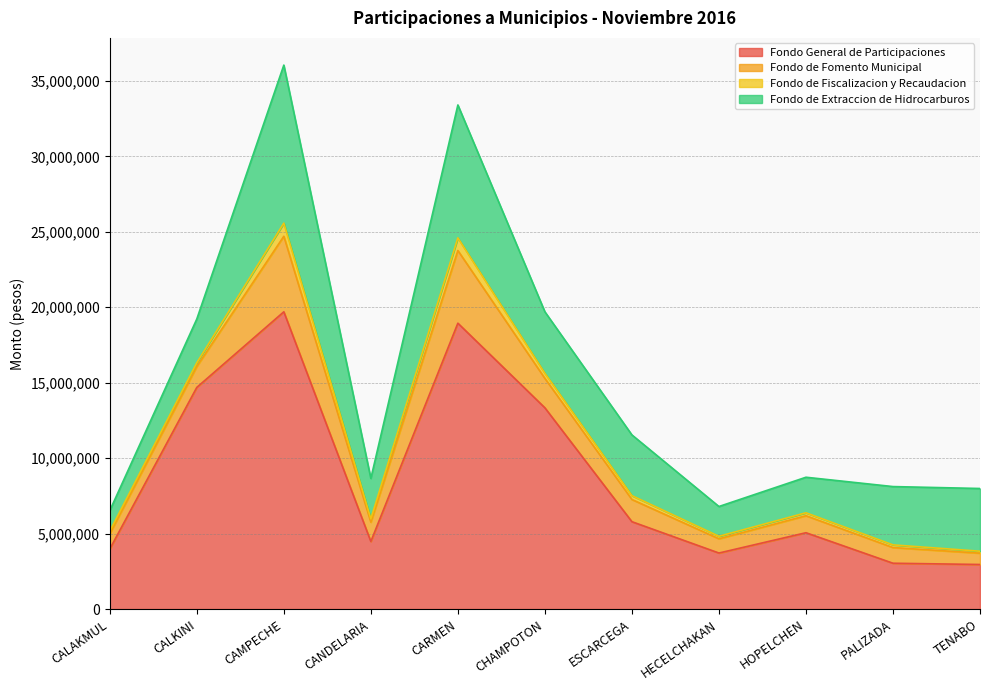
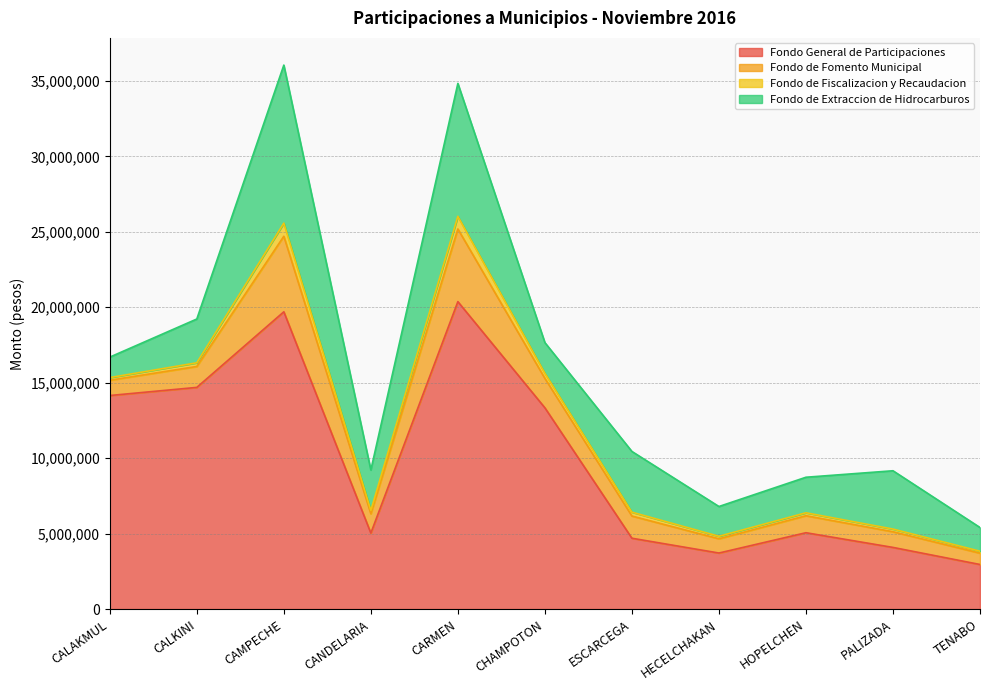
  {
    "Fondo General de Participaciones": {
-     "CALAKMUL": "4,000,000",
+     "CALAKMUL": "14,200,000",
      "CALKINI": "14,700,000",
      "CAMPECHE": "19,700,000",
-     "CANDELARIA": "4,500,000",
-     "CARMEN": "18,900,000",
+     "CANDELARIA": "5,000,000",
+     "CARMEN": "20,400,000",
      "CHAMPOTON": "13,300,000",
-     "ESCARCEGA": "5,800,000",
+     "ESCARCEGA": "4,700,000",
      "HECELCHAKAN": "3,700,000",
      "HOPELCHEN": "5,100,000",
-     "PALIZADA": "3,000,000",
+     "PALIZADA": "4,100,000",
      "TENABO": "3,000,000"
    },
    "Fondo de Extraccion de Hidrocarburos": {
      "CALAKMUL": "1,400,000",
      "CALKINI": "2,900,000",
      "CAMPECHE": "10,500,000",
      "CANDELARIA": "2,700,000",
      "CARMEN": "8,800,000",
-     "CHAMPOTON": "4,100,000",
+     "CHAMPOTON": "2,000,000",
      "ESCARCEGA": "4,000,000",
      "HECELCHAKAN": "2,000,000",
      "HOPELCHEN": "2,400,000",
      "PALIZADA": "3,900,000",
-     "TENABO": "4,200,000"
+     "TENABO": "1,600,000"
    }
  }
